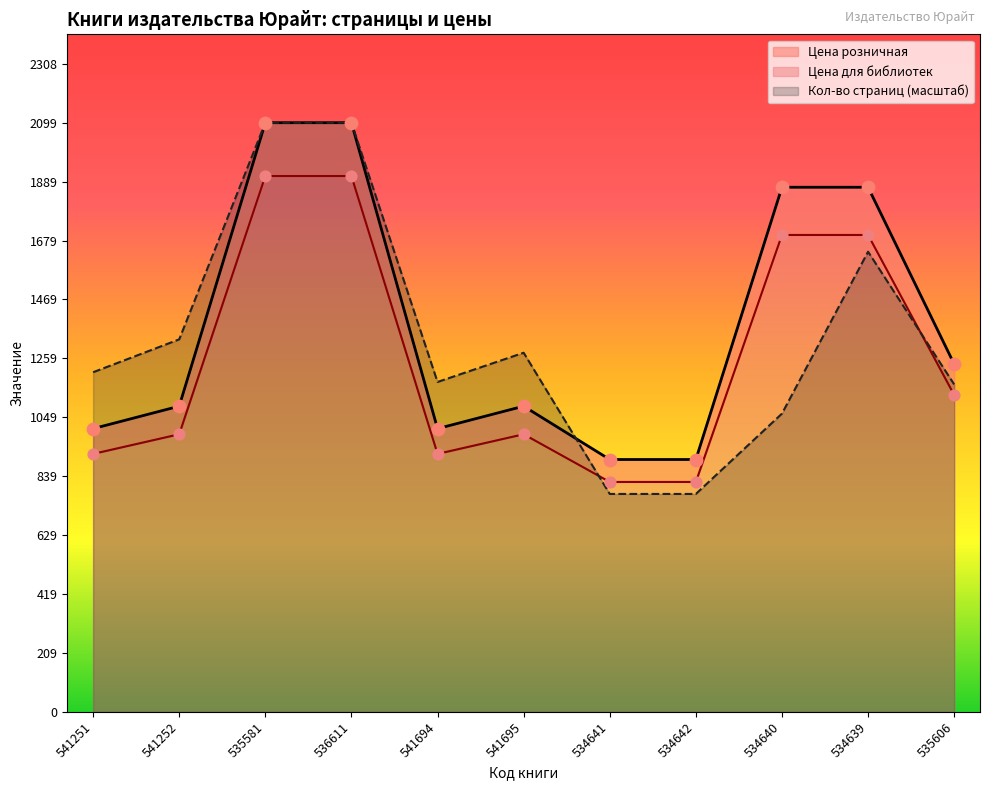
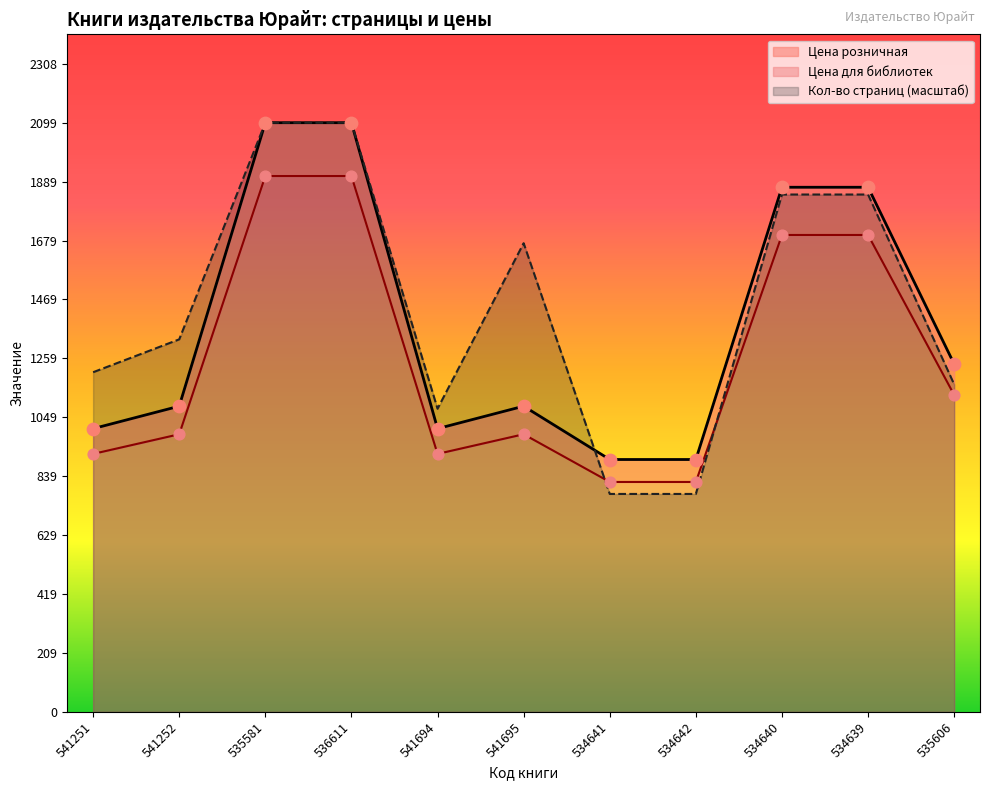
  {
    "Кол-во страниц (масштаб)": {
      "541251": 1210,
      "541252": 1330,
-     "541694": 1180,
-     "541695": 1280,
+     "541694": 1080,
+     "541695": 1670,
      "534641": 780,
      "534642": 780,
-     "534640": 1060,
-     "534639": 1640,
+     "534640": 1840,
+     "534639": 1840,
      "535606": 1170
    }
  }
